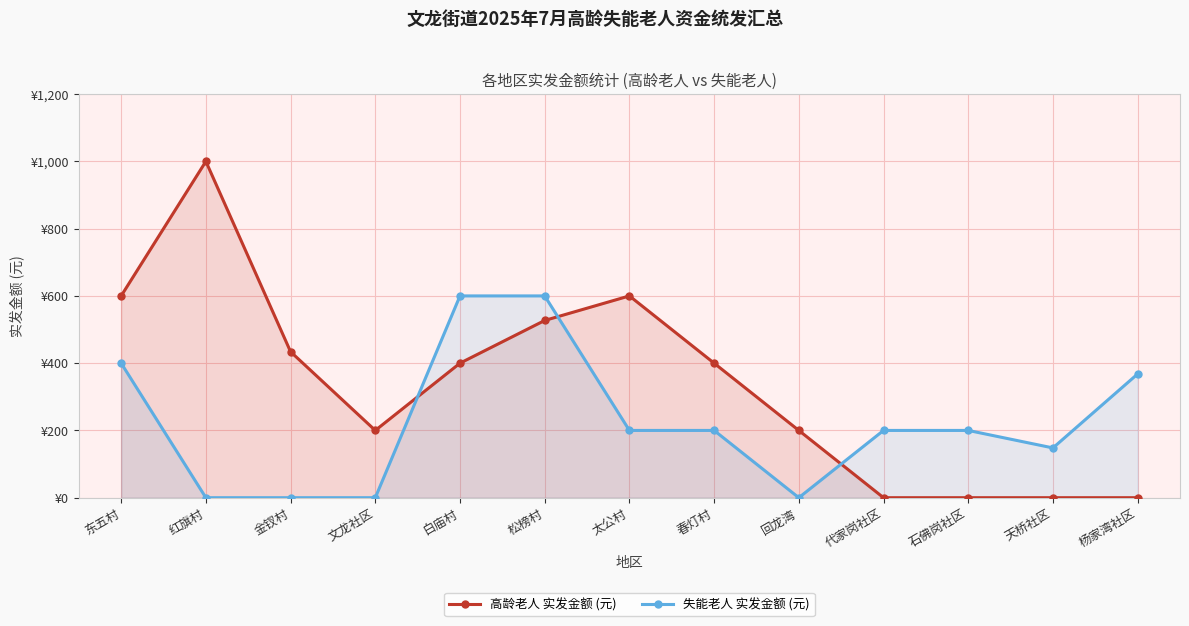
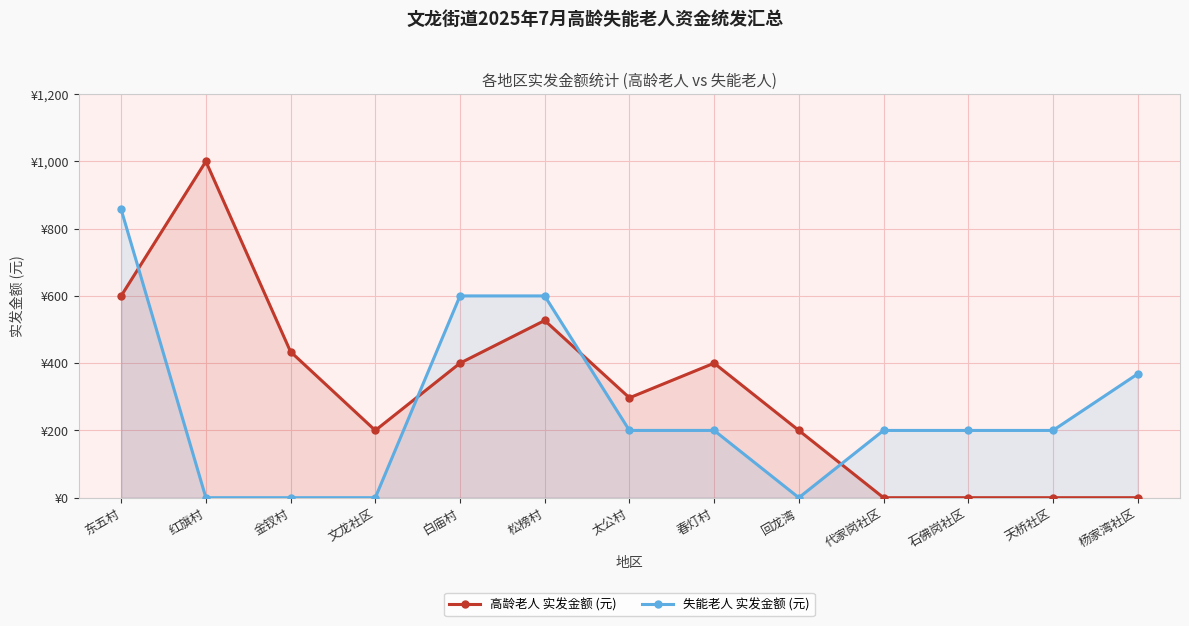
  {
    "高龄老人 实发金额 (元)": {
      "东五村": "¥600",
      "红旗村": "¥1,000",
      "金钗村": "¥430",
      "文龙社区": "¥200",
      "白庙村": "¥400",
      "松榜村": "¥530",
-     "太公村": "¥600",
+     "太公村": "¥300",
      "春灯村": "¥400",
      "回龙湾": "¥200",
      "代家岗社区": "¥0",
      "石佛岗社区": "¥0",
      "天桥社区": "¥0",
      "杨家湾社区": "¥0"
    },
    "失能老人 实发金额 (元)": {
-     "东五村": "¥400",
+     "东五村": "¥860",
      "红旗村": "¥0",
      "金钗村": "¥0",
      "文龙社区": "¥0",
      "白庙村": "¥600",
      "松榜村": "¥600",
      "太公村": "¥200",
      "春灯村": "¥200",
      "回龙湾": "¥0",
      "代家岗社区": "¥200",
      "石佛岗社区": "¥200",
-     "天桥社区": "¥150",
+     "天桥社区": "¥200",
      "杨家湾社区": "¥370"
    }
  }
